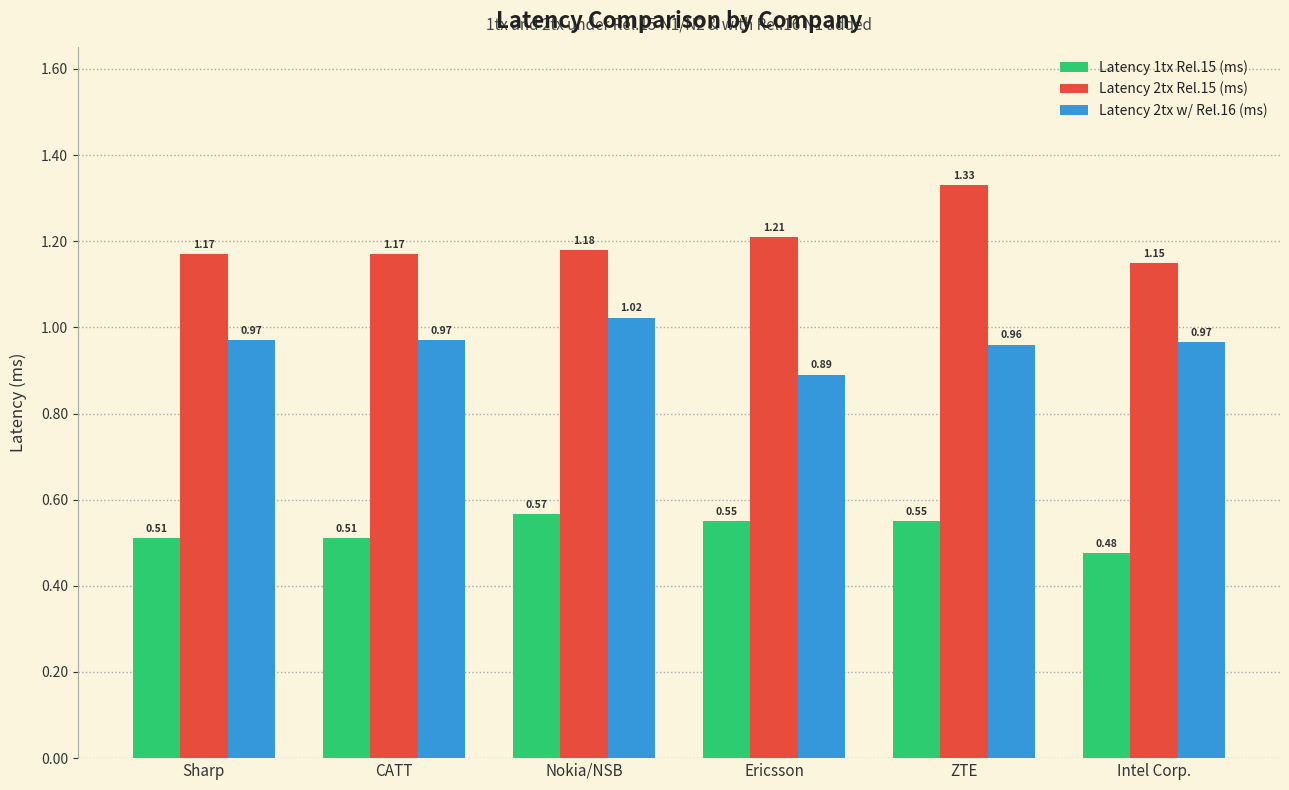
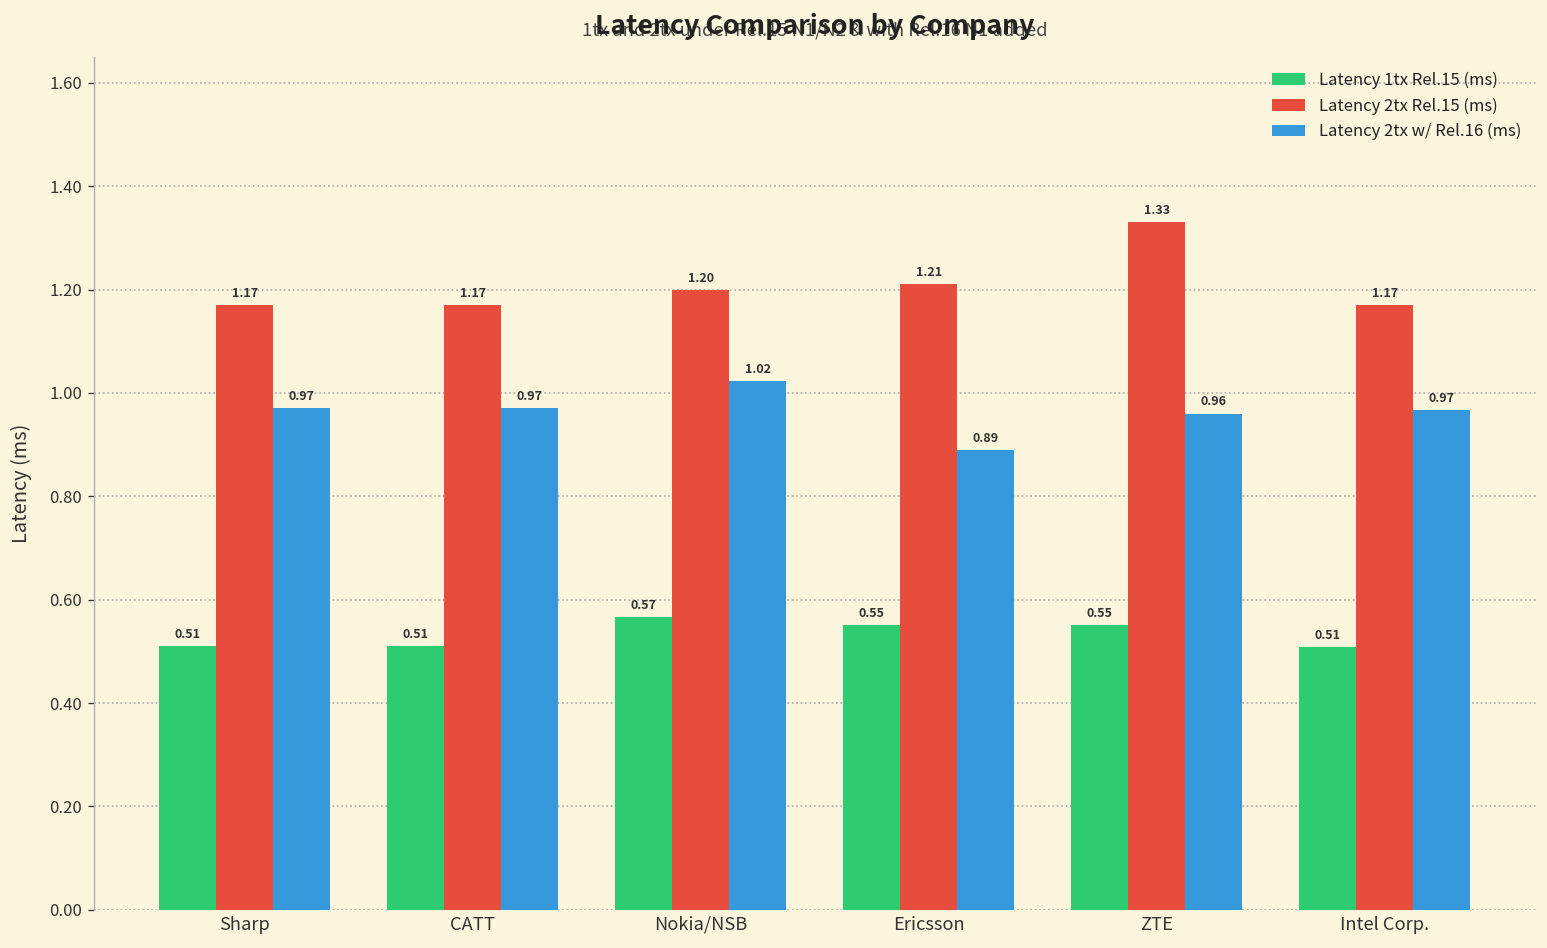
  {
    "Latency 1tx Rel.15 (ms)": {
      "Sharp": 0.51,
      "CATT": 0.51,
      "Nokia/NSB": 0.57,
      "Ericsson": 0.55,
      "ZTE": 0.55,
-     "Intel Corp.": 0.48
+     "Intel Corp.": 0.51
    },
    "Latency 2tx Rel.15 (ms)": {
      "Sharp": 1.17,
      "CATT": 1.17,
-     "Nokia/NSB": 1.18,
+     "Nokia/NSB": 1.20,
      "Ericsson": 1.21,
      "ZTE": 1.33,
-     "Intel Corp.": 1.15
+     "Intel Corp.": 1.17
    },
    "Latency 2tx w/ Rel.16 (ms)": {
      "Sharp": 0.97,
      "CATT": 0.97,
      "Nokia/NSB": 1.02,
      "Ericsson": 0.89,
      "ZTE": 0.96,
      "Intel Corp.": 0.97
    }
  }
